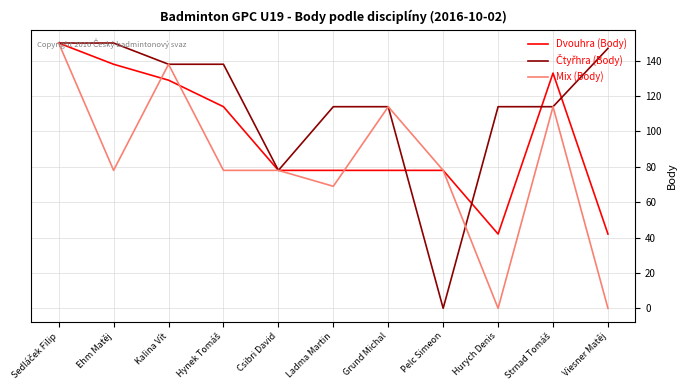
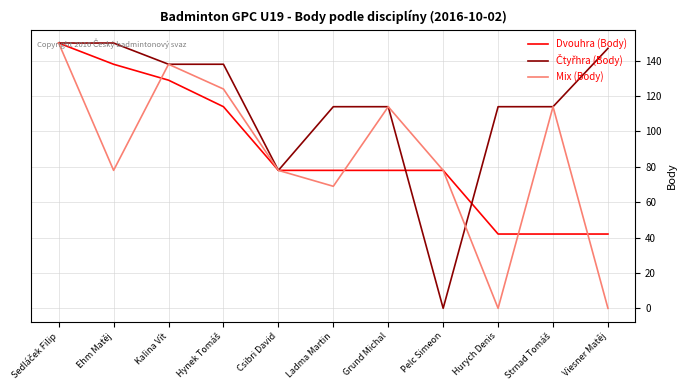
  {
    "Dvouhra (Body)": {
      "Ehm Matěj": 138,
      "Kalina Vít": 129,
      "Hynek Tomáš": 114,
      "Ladma Martin": 78,
      "Grund Michal": 78,
      "Hurych Denis": 42,
-     "Strnad Tomáš": 133,
+     "Strnad Tomáš": 42,
      "Viesner Matěj": 42
    },
    "Čtyřhra (Body)": {
      "Hynek Tomáš": 138,
      "Ladma Martin": 114,
      "Pelc Simeon": 0,
      "Hurych Denis": 114,
      "Viesner Matěj": 147
    },
    "Mix (Body)": {
      "Ehm Matěj": 78,
-     "Hynek Tomáš": 78,
+     "Hynek Tomáš": 124,
      "Ladma Martin": 69,
      "Hurych Denis": 0,
      "Viesner Matěj": 0
    }
  }
